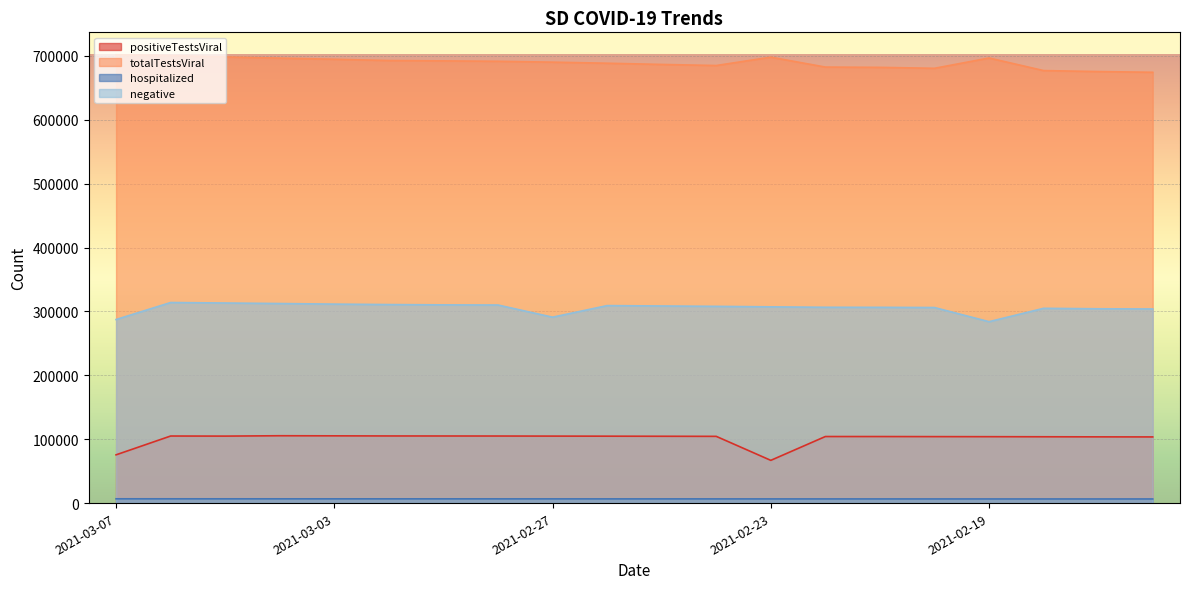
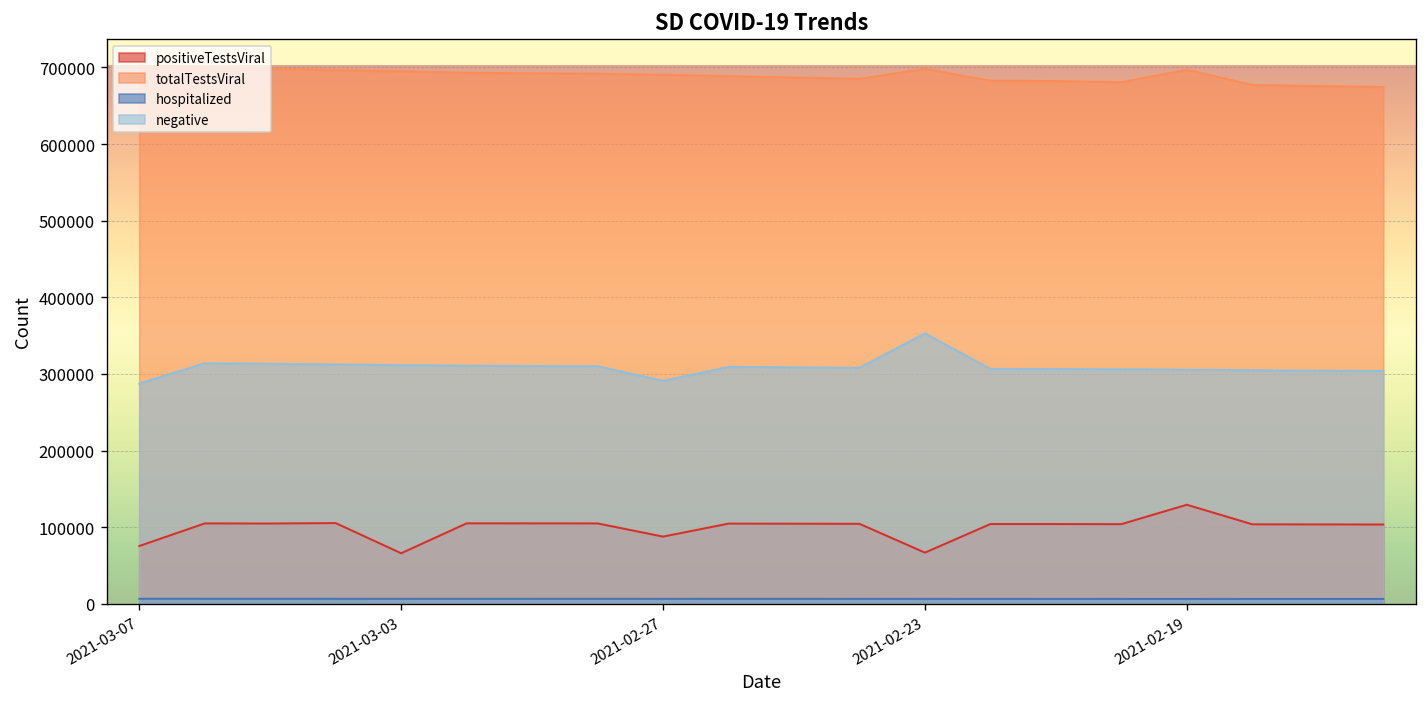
  {
    "positiveTestsViral": {
      "2021-03-07": 80000,
-     "2021-03-03": 110000,
-     "2021-02-27": 100000,
+     "2021-03-03": 70000,
+     "2021-02-27": 90000,
      "2021-02-23": 70000,
-     "2021-02-19": 100000
+     "2021-02-19": 130000
    },
    "totalTestsViral": {
      "2021-03-03": 690000,
      "2021-02-27": 690000,
      "2021-02-23": 700000,
      "2021-02-19": 700000
    },
    "hospitalized": {
      "2021-03-07": 10000,
      "2021-03-03": 10000,
      "2021-02-27": 10000,
      "2021-02-23": 10000,
      "2021-02-19": 10000
    },
    "negative": {
      "2021-03-07": 290000,
      "2021-03-03": 310000,
      "2021-02-27": 290000,
-     "2021-02-23": 310000,
-     "2021-02-19": 280000
+     "2021-02-23": 350000,
+     "2021-02-19": 310000
    }
  }
